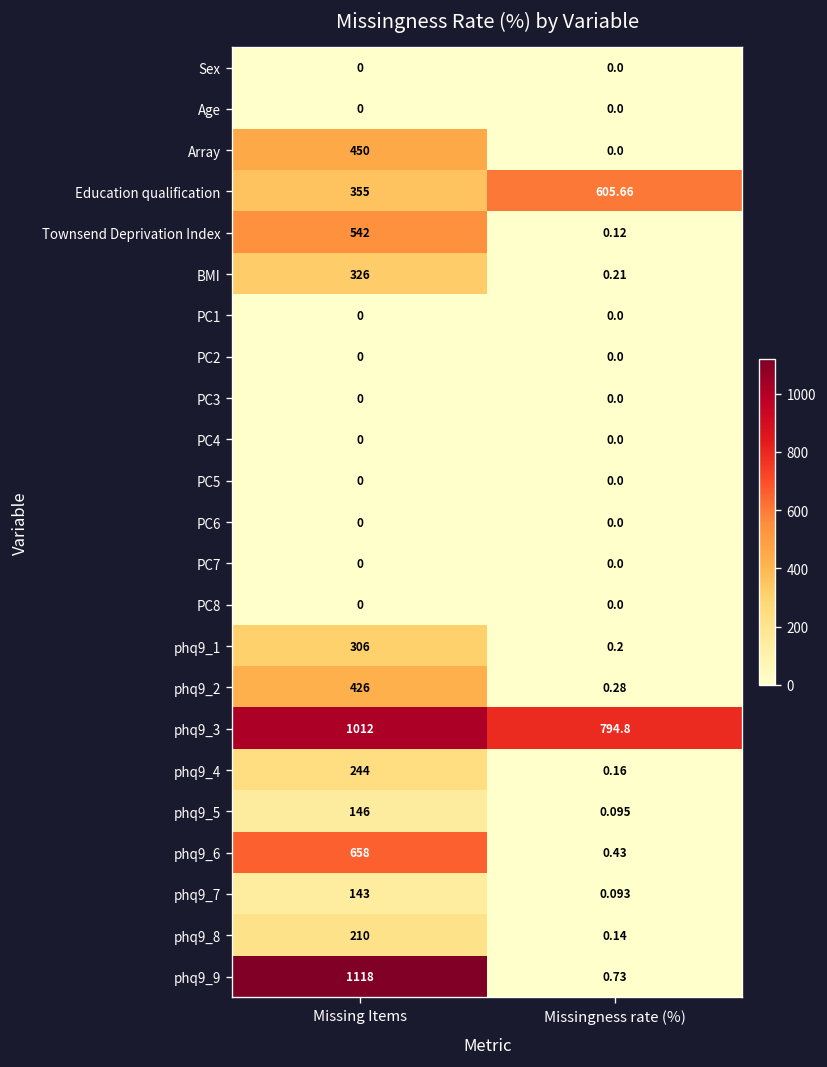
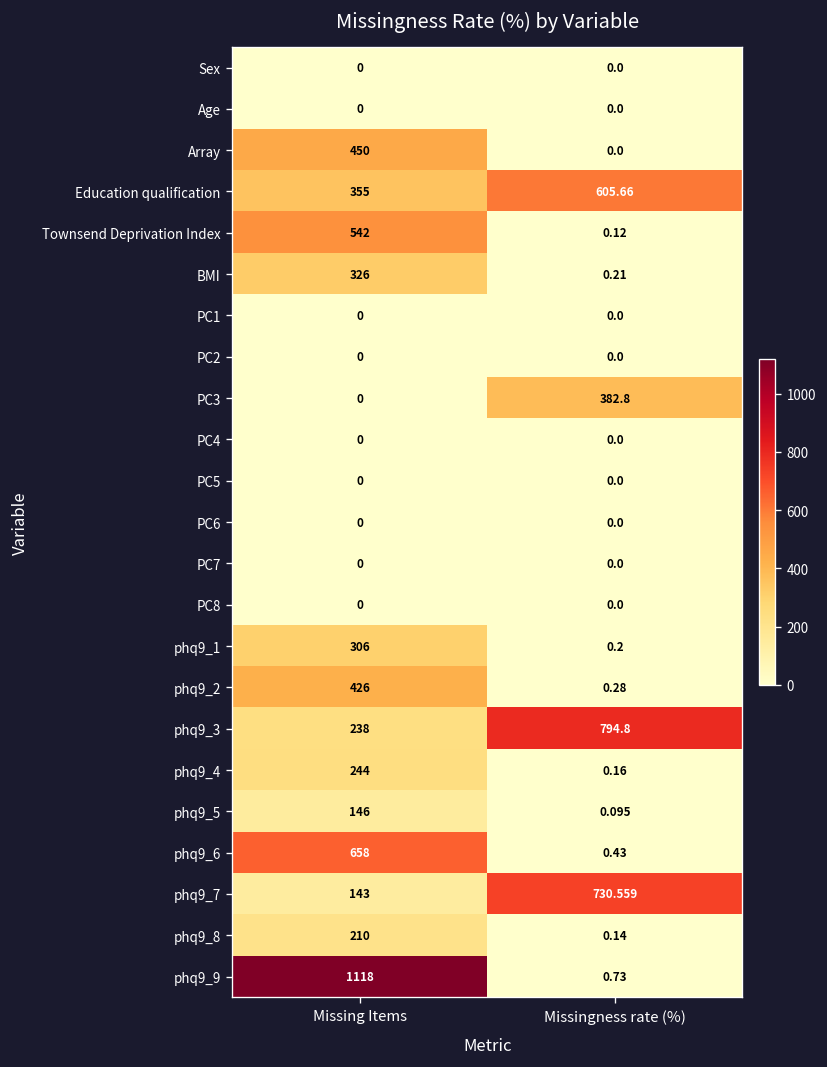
  {
    "Sex": {
      "Missing Items": 0,
      "Missingness rate (%)": 0.0
    },
    "Age": {
      "Missing Items": 0,
      "Missingness rate (%)": 0.0
    },
    "Array": {
      "Missing Items": 450,
      "Missingness rate (%)": 0.0
    },
    "Education qualification": {
      "Missing Items": 355,
      "Missingness rate (%)": 605.66
    },
    "Townsend Deprivation Index": {
      "Missing Items": 542,
      "Missingness rate (%)": 0.12
    },
    "BMI": {
      "Missing Items": 326,
      "Missingness rate (%)": 0.21
    },
    "PC1": {
      "Missing Items": 0,
      "Missingness rate (%)": 0.0
    },
    "PC2": {
      "Missing Items": 0,
      "Missingness rate (%)": 0.0
    },
    "PC3": {
      "Missing Items": 0,
-     "Missingness rate (%)": 0.0
+     "Missingness rate (%)": 382.8
    },
    "PC4": {
      "Missing Items": 0,
      "Missingness rate (%)": 0.0
    },
    "PC5": {
      "Missing Items": 0,
      "Missingness rate (%)": 0.0
    },
    "PC6": {
      "Missing Items": 0,
      "Missingness rate (%)": 0.0
    },
    "PC7": {
      "Missing Items": 0,
      "Missingness rate (%)": 0.0
    },
    "PC8": {
      "Missing Items": 0,
      "Missingness rate (%)": 0.0
    },
    "phq9_1": {
      "Missing Items": 306,
      "Missingness rate (%)": 0.2
    },
    "phq9_2": {
      "Missing Items": 426,
      "Missingness rate (%)": 0.28
    },
    "phq9_3": {
-     "Missing Items": 1012,
+     "Missing Items": 238,
      "Missingness rate (%)": 794.8
    },
    "phq9_4": {
      "Missing Items": 244,
      "Missingness rate (%)": 0.16
    },
    "phq9_5": {
      "Missing Items": 146,
      "Missingness rate (%)": 0.095
    },
    "phq9_6": {
      "Missing Items": 658,
      "Missingness rate (%)": 0.43
    },
    "phq9_7": {
      "Missing Items": 143,
-     "Missingness rate (%)": 0.093
+     "Missingness rate (%)": 730.559
    },
    "phq9_8": {
      "Missing Items": 210,
      "Missingness rate (%)": 0.14
    },
    "phq9_9": {
      "Missing Items": 1118,
      "Missingness rate (%)": 0.73
    }
  }
